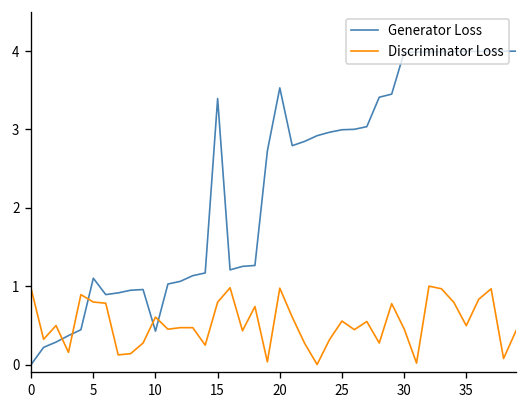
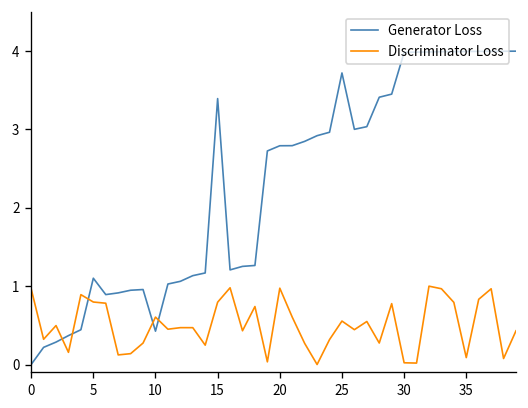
  {
    "Generator Loss": {
      "0": 0.0,
      "5": 1.1,
      "10": 0.4,
      "15": 3.4,
-     "20": 3.5,
-     "25": 3.0
+     "20": 2.8,
+     "25": 3.7
    },
    "Discriminator Loss": {
      "0": 1.0,
      "5": 0.8,
      "10": 0.6,
      "15": 0.8,
      "20": 1.0,
      "25": 0.6,
-     "30": 0.5,
-     "35": 0.5
+     "30": 0.0,
+     "35": 0.1
    }
  }
